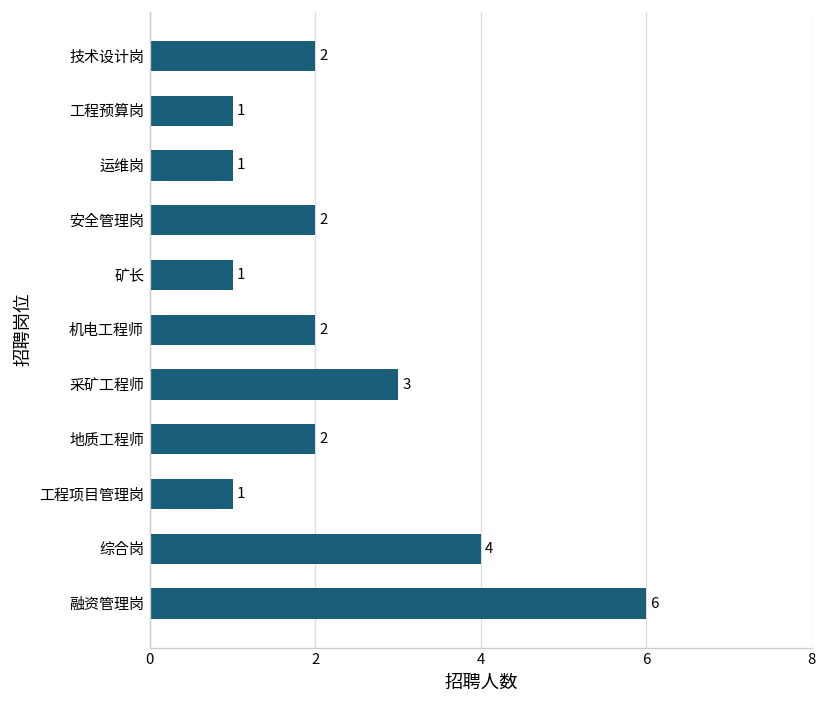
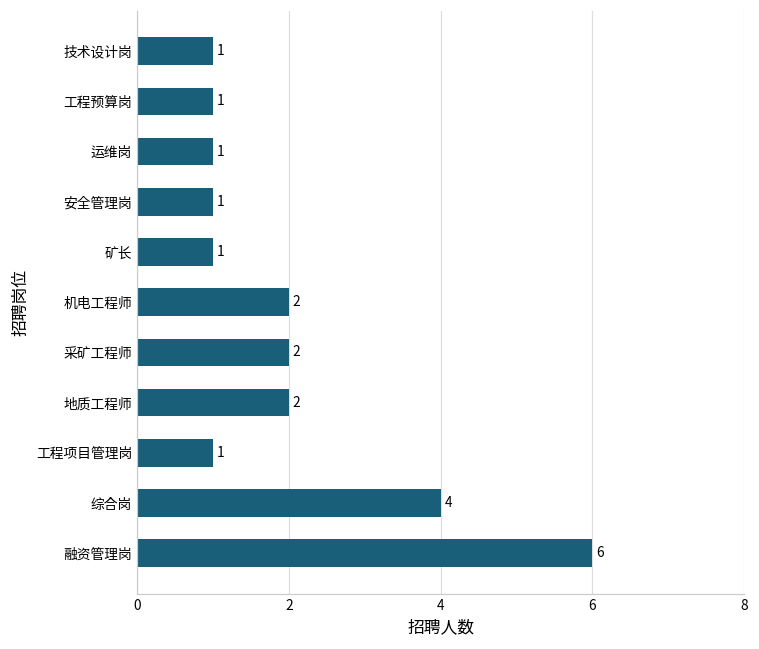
  {
-   "技术设计岗": 2,
+   "技术设计岗": 1,
    "工程预算岗": 1,
    "运维岗": 1,
-   "安全管理岗": 2,
+   "安全管理岗": 1,
    "矿长": 1,
    "机电工程师": 2,
-   "采矿工程师": 3,
+   "采矿工程师": 2,
    "地质工程师": 2,
    "工程项目管理岗": 1,
    "综合岗": 4,
    "融资管理岗": 6
  }
